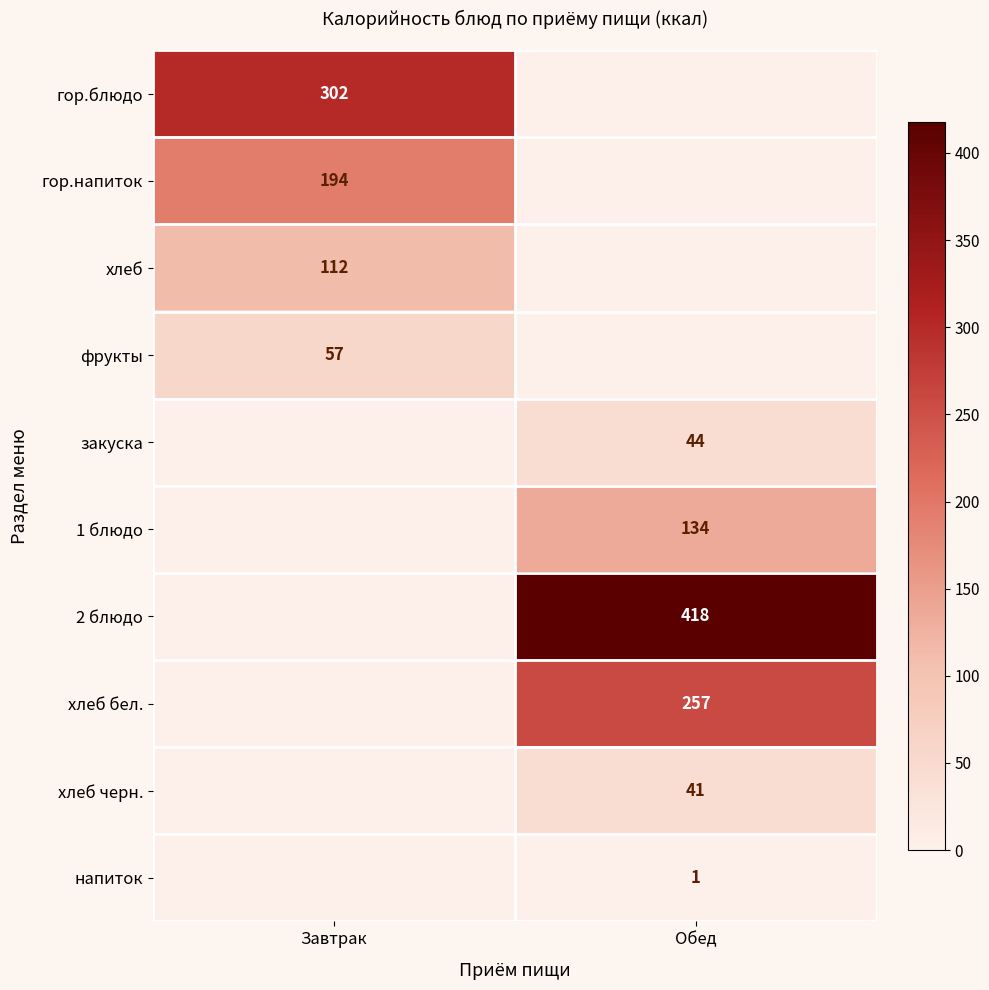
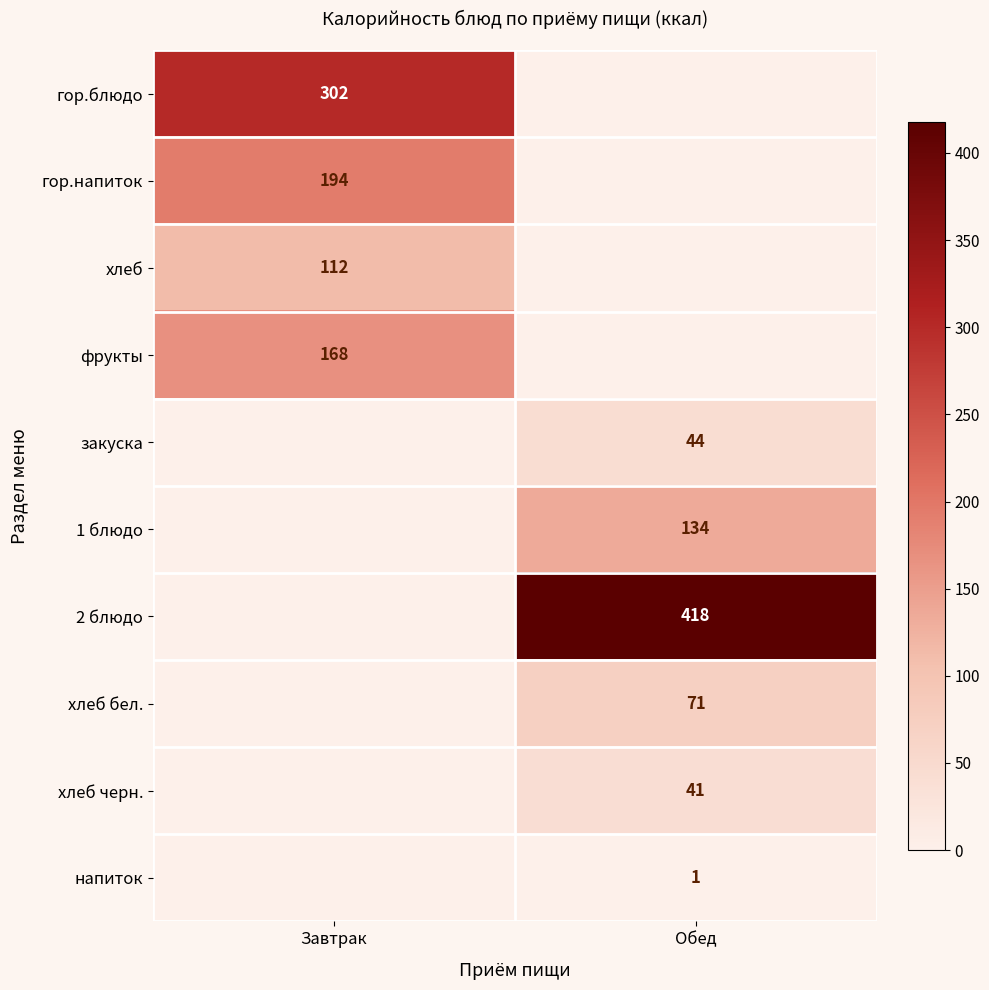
  {
    "гор.блюдо": {
      "Завтрак": 302
    },
    "гор.напиток": {
      "Завтрак": 194
    },
    "хлеб": {
      "Завтрак": 112
    },
    "фрукты": {
-     "Завтрак": 57
+     "Завтрак": 168
    },
    "закуска": {
      "Обед": 44
    },
    "1 блюдо": {
      "Обед": 134
    },
    "2 блюдо": {
      "Обед": 418
    },
    "хлеб бел.": {
-     "Обед": 257
+     "Обед": 71
    },
    "хлеб черн.": {
      "Обед": 41
    },
    "напиток": {
      "Обед": 1
    }
  }
